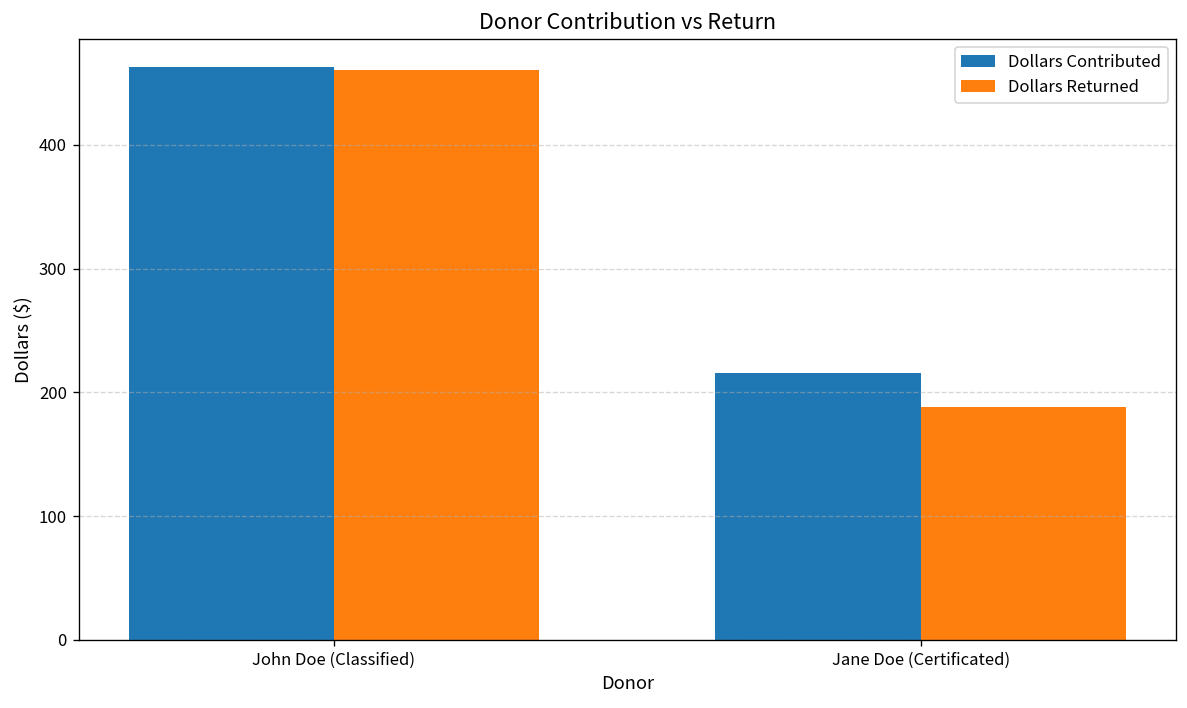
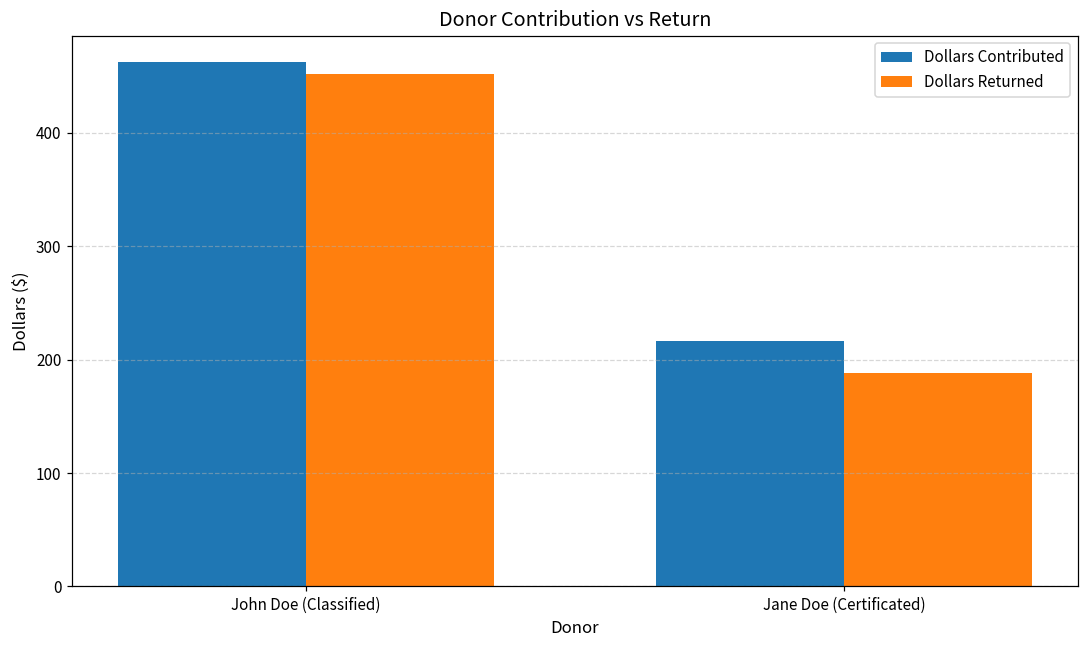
  {
    "Dollars Contributed": {
      "John Doe (Classified)": 463,
      "Jane Doe (Certificated)": 216
    },
    "Dollars Returned": {
-     "John Doe (Classified)": 460,
+     "John Doe (Classified)": 452,
      "Jane Doe (Certificated)": 188
    }
  }
